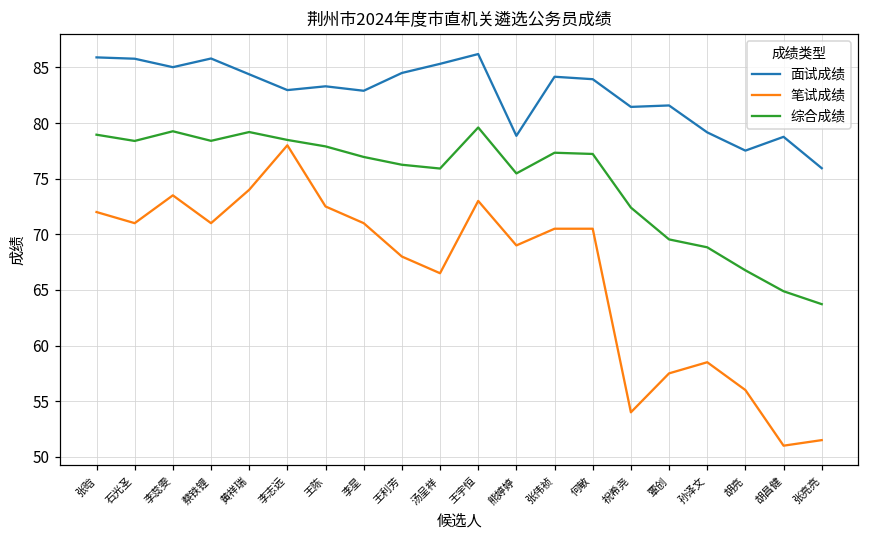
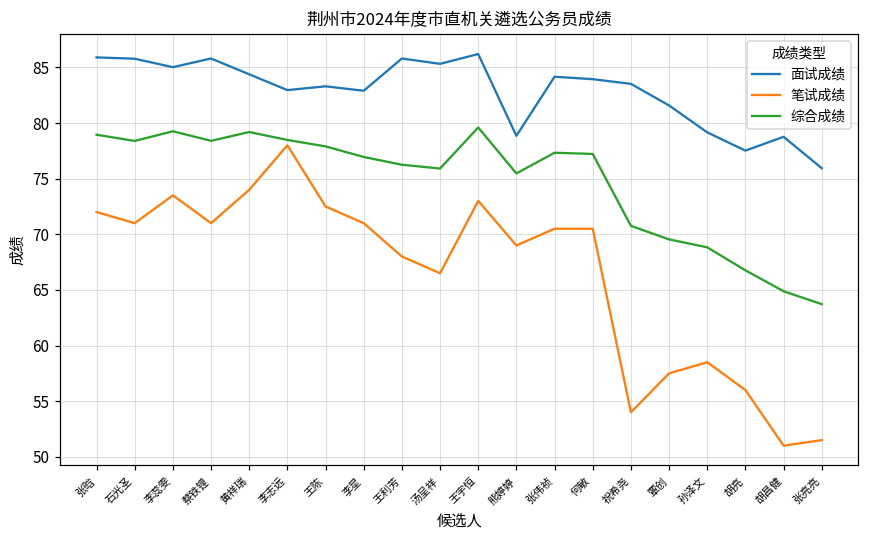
  {
    "面试成绩": {
      "张晗": 85.9,
      "石光圣": 85.8,
      "李蕊雯": 85.0,
      "蔡铁锂": 85.8,
      "黄祥瑞": 84.4,
      "李志远": 83.0,
      "王陈": 83.3,
      "李星": 82.9,
-     "王利芳": 84.5,
+     "王利芳": 85.8,
      "汤呈祥": 85.3,
      "王宇恒": 86.2,
      "熊婷婷": 78.9,
      "张伟祯": 84.2,
      "何敏": 83.9,
-     "祝希尧": 81.5,
+     "祝希尧": 83.5,
      "覃创": 81.6,
      "孙泽文": 79.2,
      "胡亮": 77.5,
      "胡昌健": 78.8,
      "张亮亮": 75.9
    },
    "笔试成绩": {
      "张晗": 72.0,
      "石光圣": 71.0,
      "李蕊雯": 73.5,
      "蔡铁锂": 71.0,
      "黄祥瑞": 74.0,
      "李志远": 78.0,
      "王陈": 72.5,
      "李星": 71.0,
      "王利芳": 68.0,
      "汤呈祥": 66.5,
      "王宇恒": 73.0,
      "熊婷婷": 69.0,
      "张伟祯": 70.5,
      "何敏": 70.5,
      "祝希尧": 54.0,
      "覃创": 57.5,
      "孙泽文": 58.5,
      "胡亮": 56.0,
      "胡昌健": 51.0,
      "张亮亮": 51.5
    },
    "综合成绩": {
      "张晗": 79.0,
      "石光圣": 78.4,
      "李蕊雯": 79.3,
      "蔡铁锂": 78.4,
      "黄祥瑞": 79.2,
      "李志远": 78.5,
      "王陈": 77.9,
      "李星": 77.0,
      "王利芳": 76.3,
      "汤呈祥": 75.9,
      "王宇恒": 79.6,
      "熊婷婷": 75.5,
      "张伟祯": 77.3,
      "何敏": 77.2,
-     "祝希尧": 72.4,
+     "祝希尧": 70.8,
      "覃创": 69.5,
      "孙泽文": 68.8,
      "胡亮": 66.8,
      "胡昌健": 64.9,
      "张亮亮": 63.7
    }
  }
